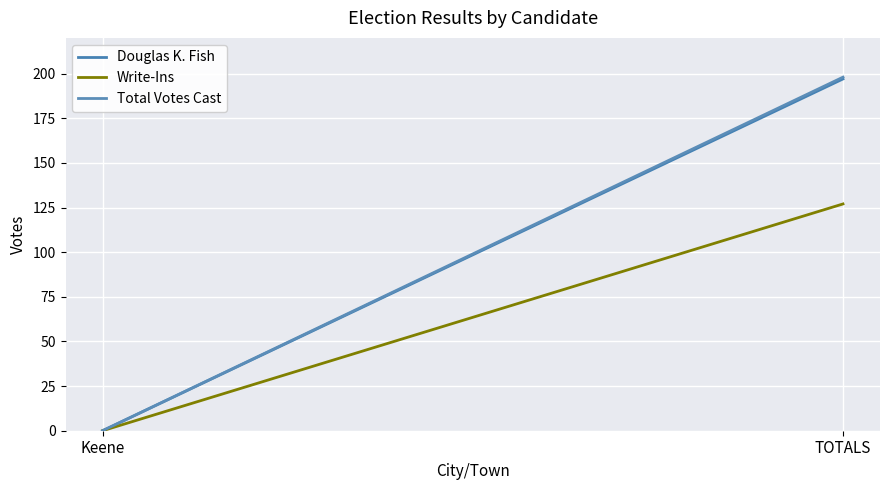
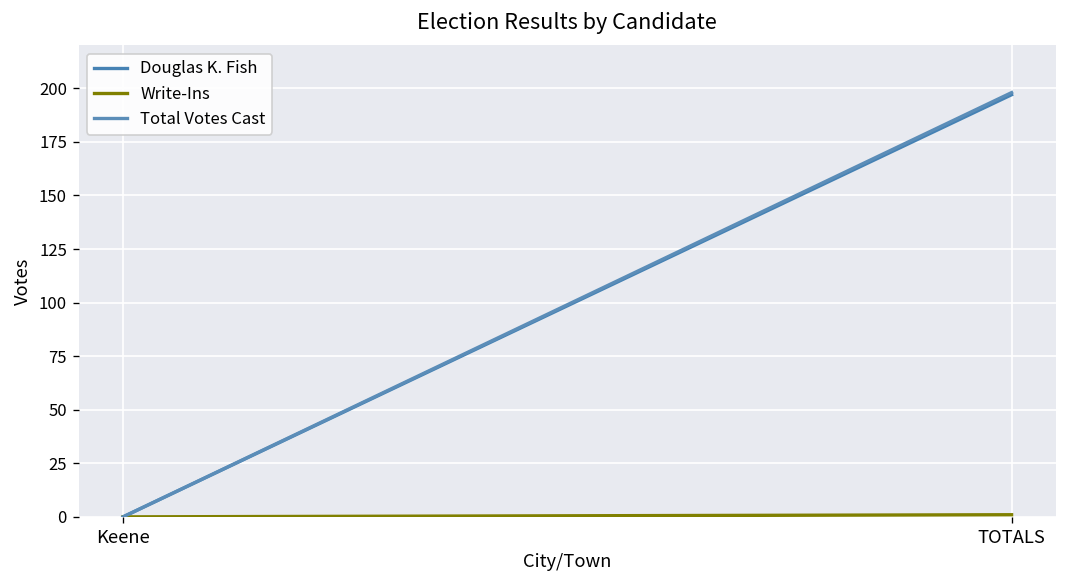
  {
    "Write-Ins": {
-     "TOTALS": 127
+     "TOTALS": 1
    }
  }
